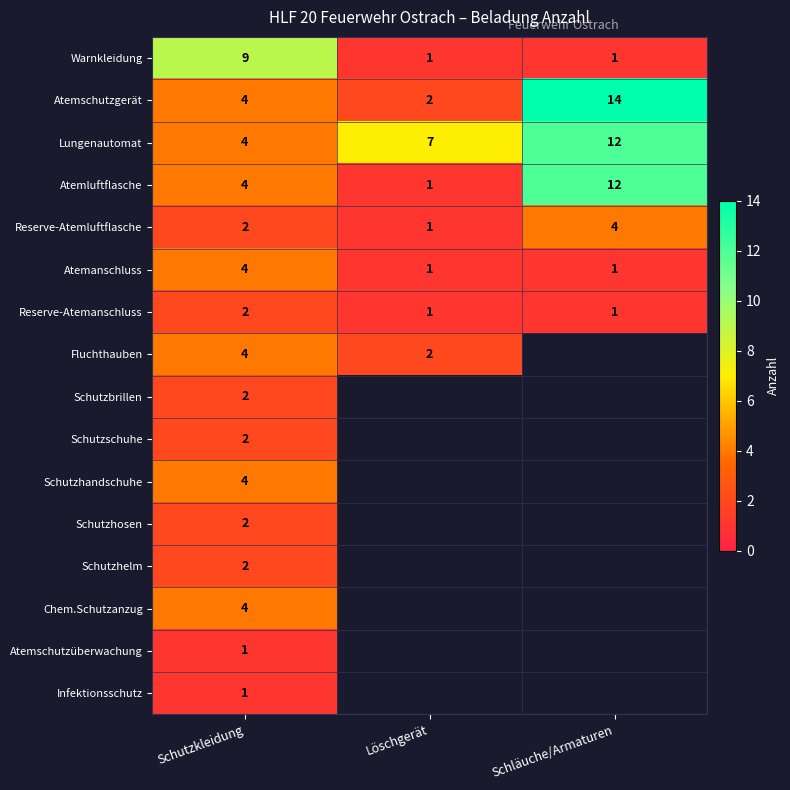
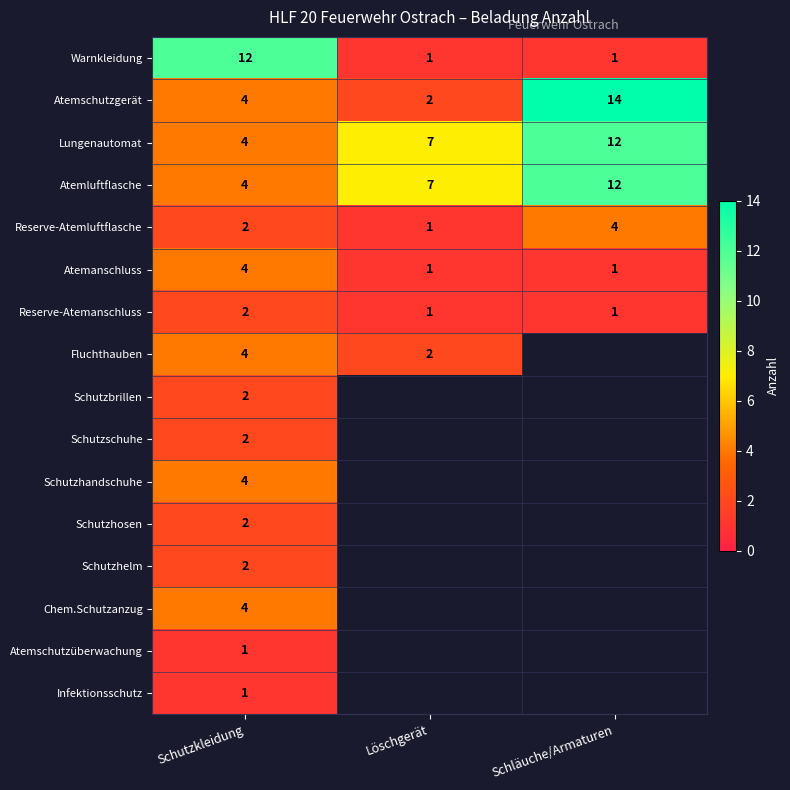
  {
    "Warnkleidung": {
-     "Schutzkleidung": 9,
+     "Schutzkleidung": 12,
      "Löschgerät": 1,
      "Schläuche/Armaturen": 1
    },
    "Atemschutzgerät": {
      "Schutzkleidung": 4,
      "Löschgerät": 2,
      "Schläuche/Armaturen": 14
    },
    "Lungenautomat": {
      "Schutzkleidung": 4,
      "Löschgerät": 7,
      "Schläuche/Armaturen": 12
    },
    "Atemluftflasche": {
      "Schutzkleidung": 4,
-     "Löschgerät": 1,
+     "Löschgerät": 7,
      "Schläuche/Armaturen": 12
    },
    "Reserve-Atemluftflasche": {
      "Schutzkleidung": 2,
      "Löschgerät": 1,
      "Schläuche/Armaturen": 4
    },
    "Atemanschluss": {
      "Schutzkleidung": 4,
      "Löschgerät": 1,
      "Schläuche/Armaturen": 1
    },
    "Reserve-Atemanschluss": {
      "Schutzkleidung": 2,
      "Löschgerät": 1,
      "Schläuche/Armaturen": 1
    },
    "Fluchthauben": {
      "Schutzkleidung": 4,
      "Löschgerät": 2
    },
    "Schutzbrillen": {
      "Schutzkleidung": 2
    },
    "Schutzschuhe": {
      "Schutzkleidung": 2
    },
    "Schutzhandschuhe": {
      "Schutzkleidung": 4
    },
    "Schutzhosen": {
      "Schutzkleidung": 2
    },
    "Schutzhelm": {
      "Schutzkleidung": 2
    },
    "Chem.Schutzanzug": {
      "Schutzkleidung": 4
    },
    "Atemschutzüberwachung": {
      "Schutzkleidung": 1
    },
    "Infektionsschutz": {
      "Schutzkleidung": 1
    }
  }
